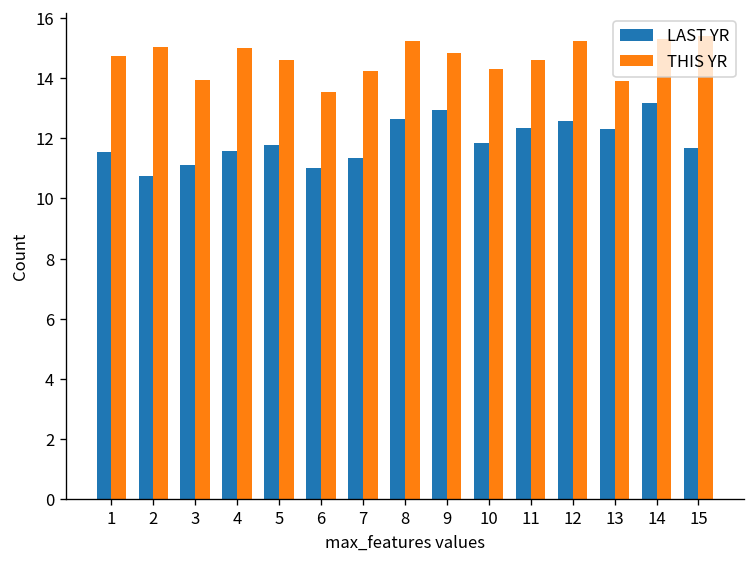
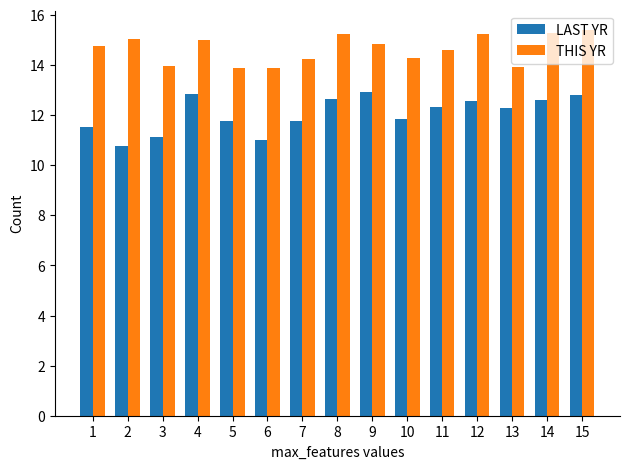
  {
    "LAST YR": {
      "1": 11.5,
      "2": 10.8,
      "3": 11.1,
-     "4": 11.6,
+     "4": 12.8,
      "5": 11.8,
      "6": 11.0,
-     "7": 11.4,
+     "7": 11.8,
      "8": 12.7,
      "9": 12.9,
      "10": 11.9,
      "11": 12.3,
      "12": 12.6,
      "13": 12.3,
-     "14": 13.2,
-     "15": 11.7
+     "14": 12.6,
+     "15": 12.8
    },
    "THIS YR": {
      "1": 14.7,
      "2": 15.1,
      "3": 13.9,
      "4": 15.0,
-     "5": 14.6,
-     "6": 13.5,
+     "5": 13.9,
+     "6": 13.9,
      "7": 14.2,
      "8": 15.3,
      "9": 14.8,
      "10": 14.3,
      "11": 14.6,
      "12": 15.2,
      "13": 13.9
    }
  }
